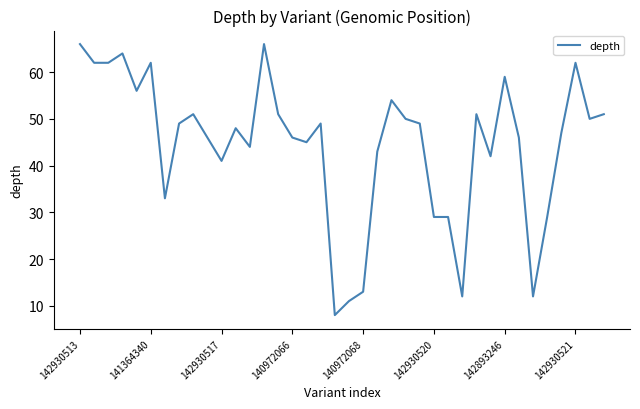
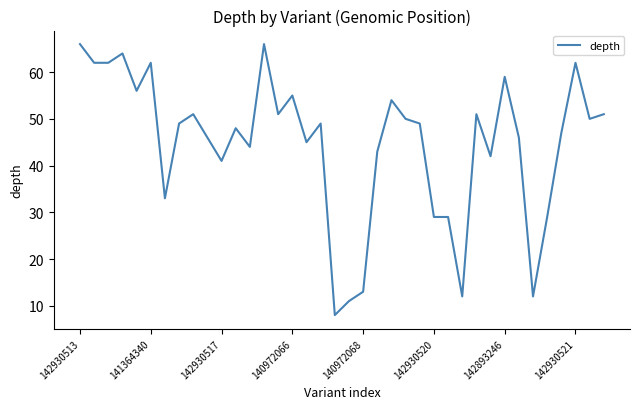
  {
    "142930513": 66,
    "141364340": 62,
    "142930517": 41,
-   "140972066": 46,
+   "140972066": 55,
    "140972068": 13,
    "142930520": 29,
    "142893246": 59,
    "142930521": 62
  }
